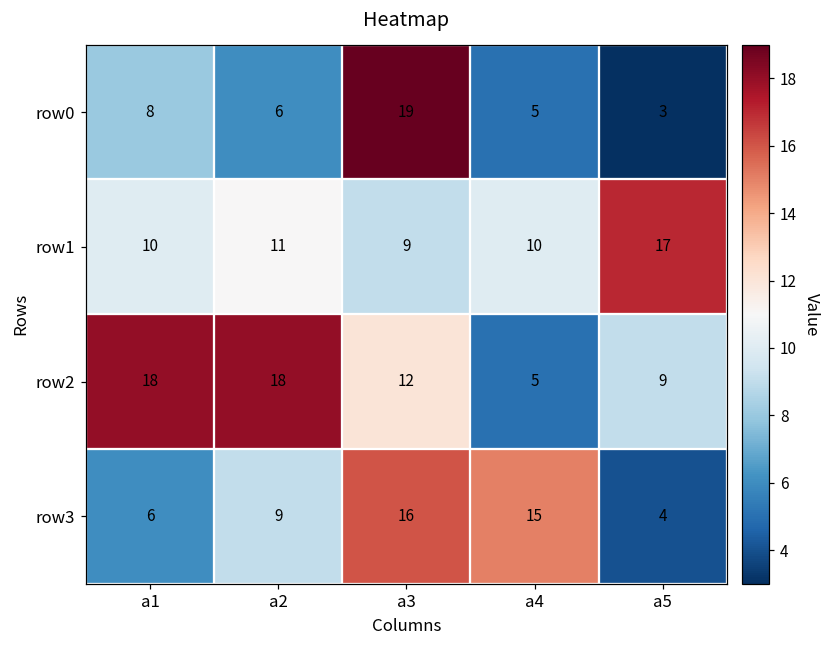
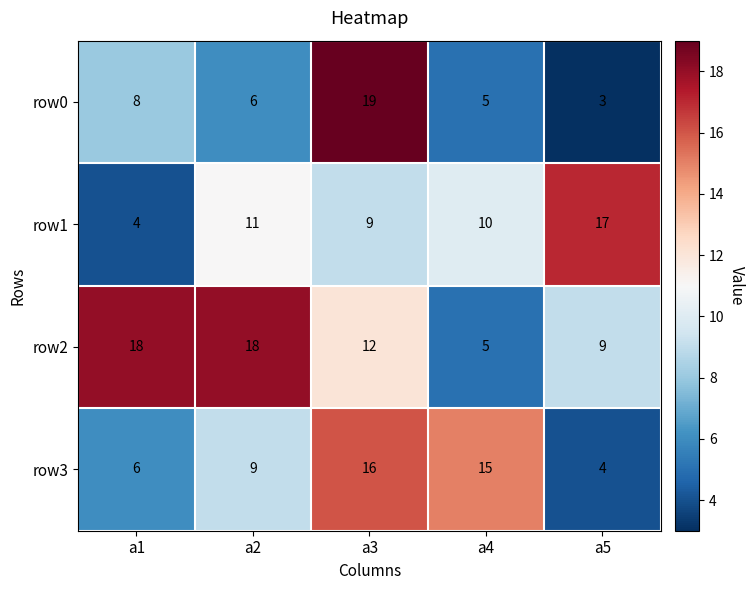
  {
    "row0": {
      "a1": 8,
      "a2": 6,
      "a3": 19,
      "a4": 5,
      "a5": 3
    },
    "row1": {
-     "a1": 10,
+     "a1": 4,
      "a2": 11,
      "a3": 9,
      "a4": 10,
      "a5": 17
    },
    "row2": {
      "a1": 18,
      "a2": 18,
      "a3": 12,
      "a4": 5,
      "a5": 9
    },
    "row3": {
      "a1": 6,
      "a2": 9,
      "a3": 16,
      "a4": 15,
      "a5": 4
    }
  }
